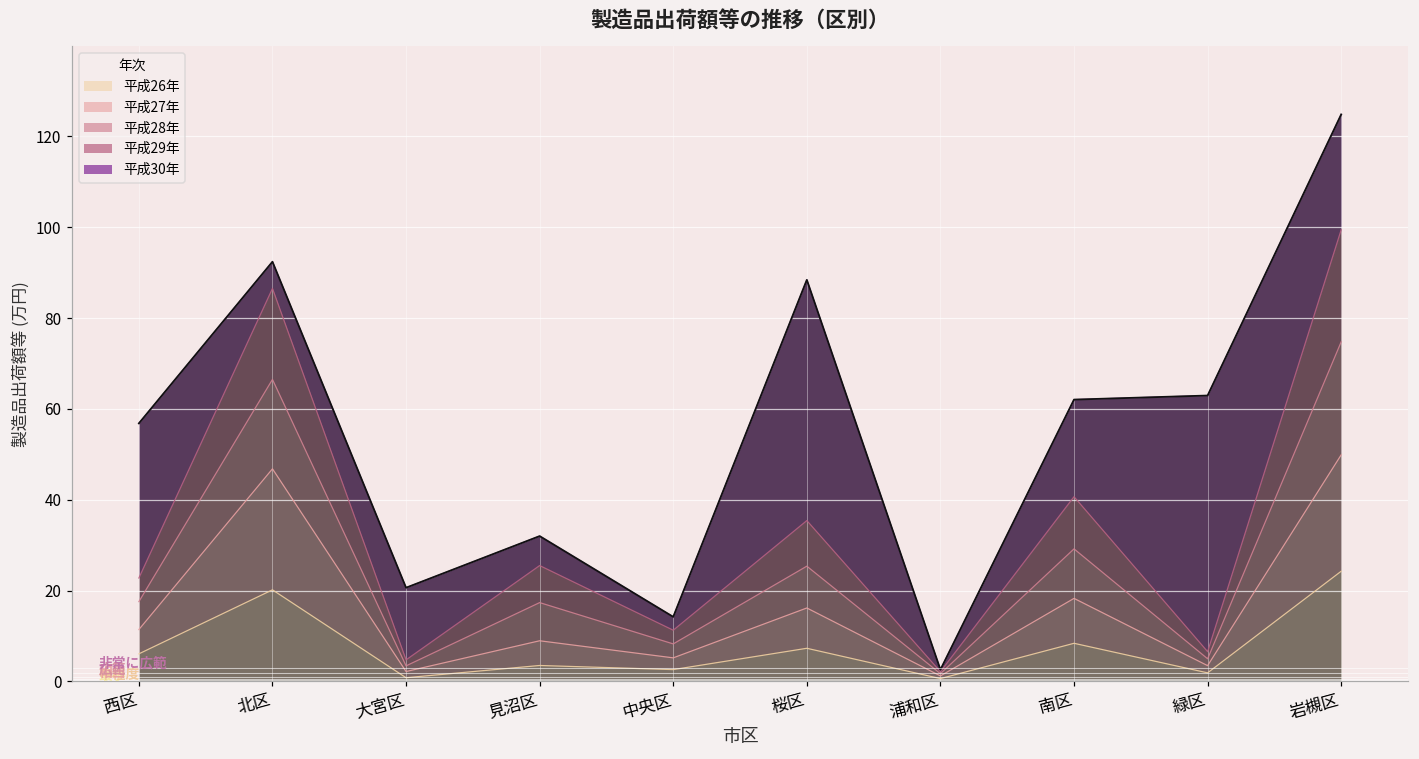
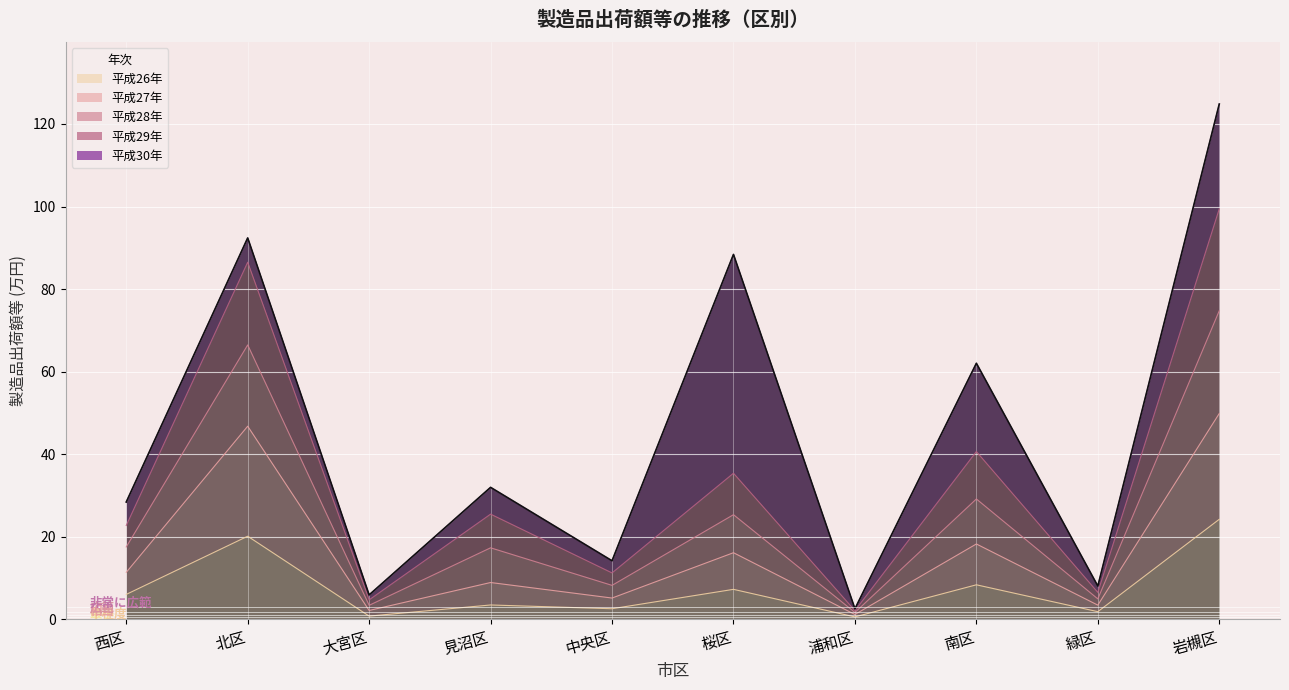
  {
    "平成30年": {
-     "西区": 34,
-     "大宮区": 16,
-     "緑区": 56
+     "西区": 6,
+     "大宮区": 1,
+     "緑区": 2
    }
  }
